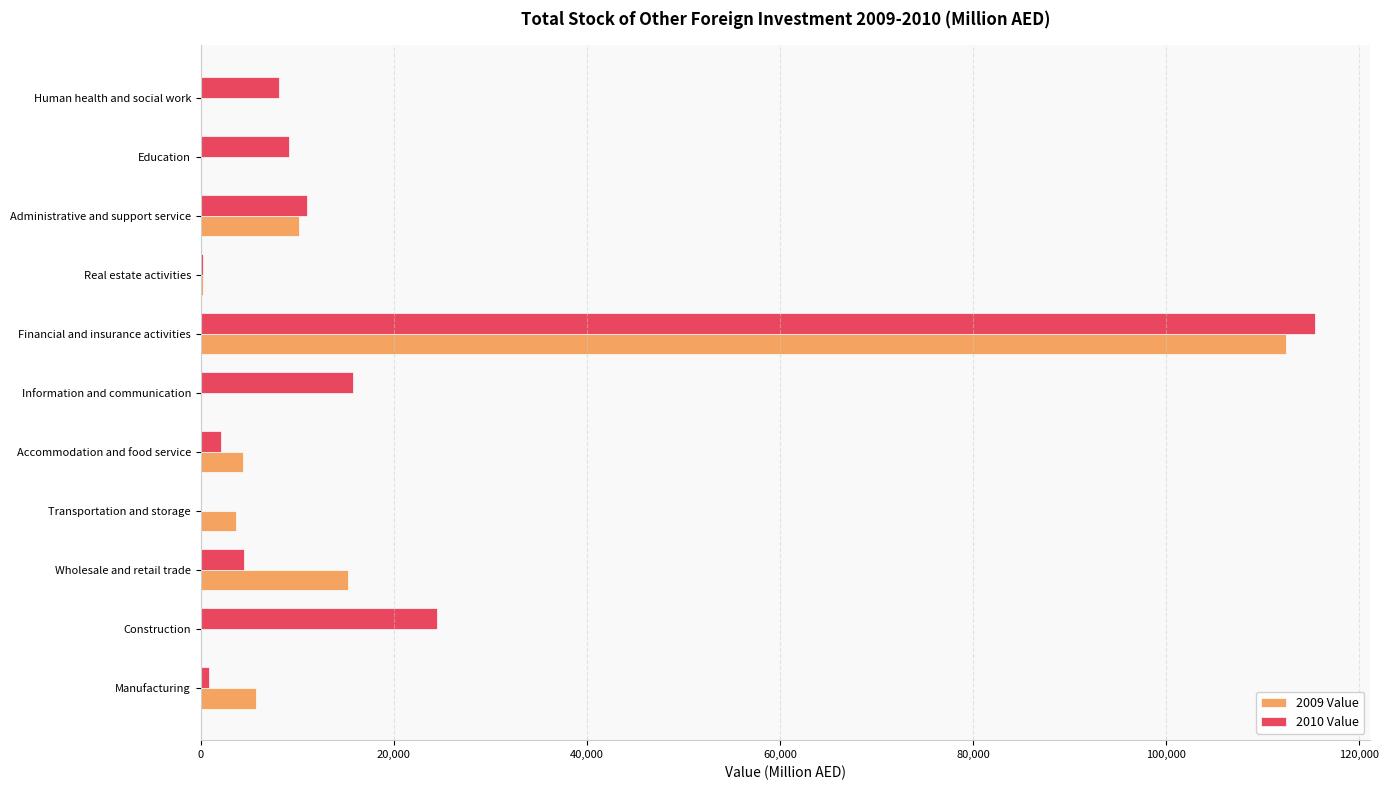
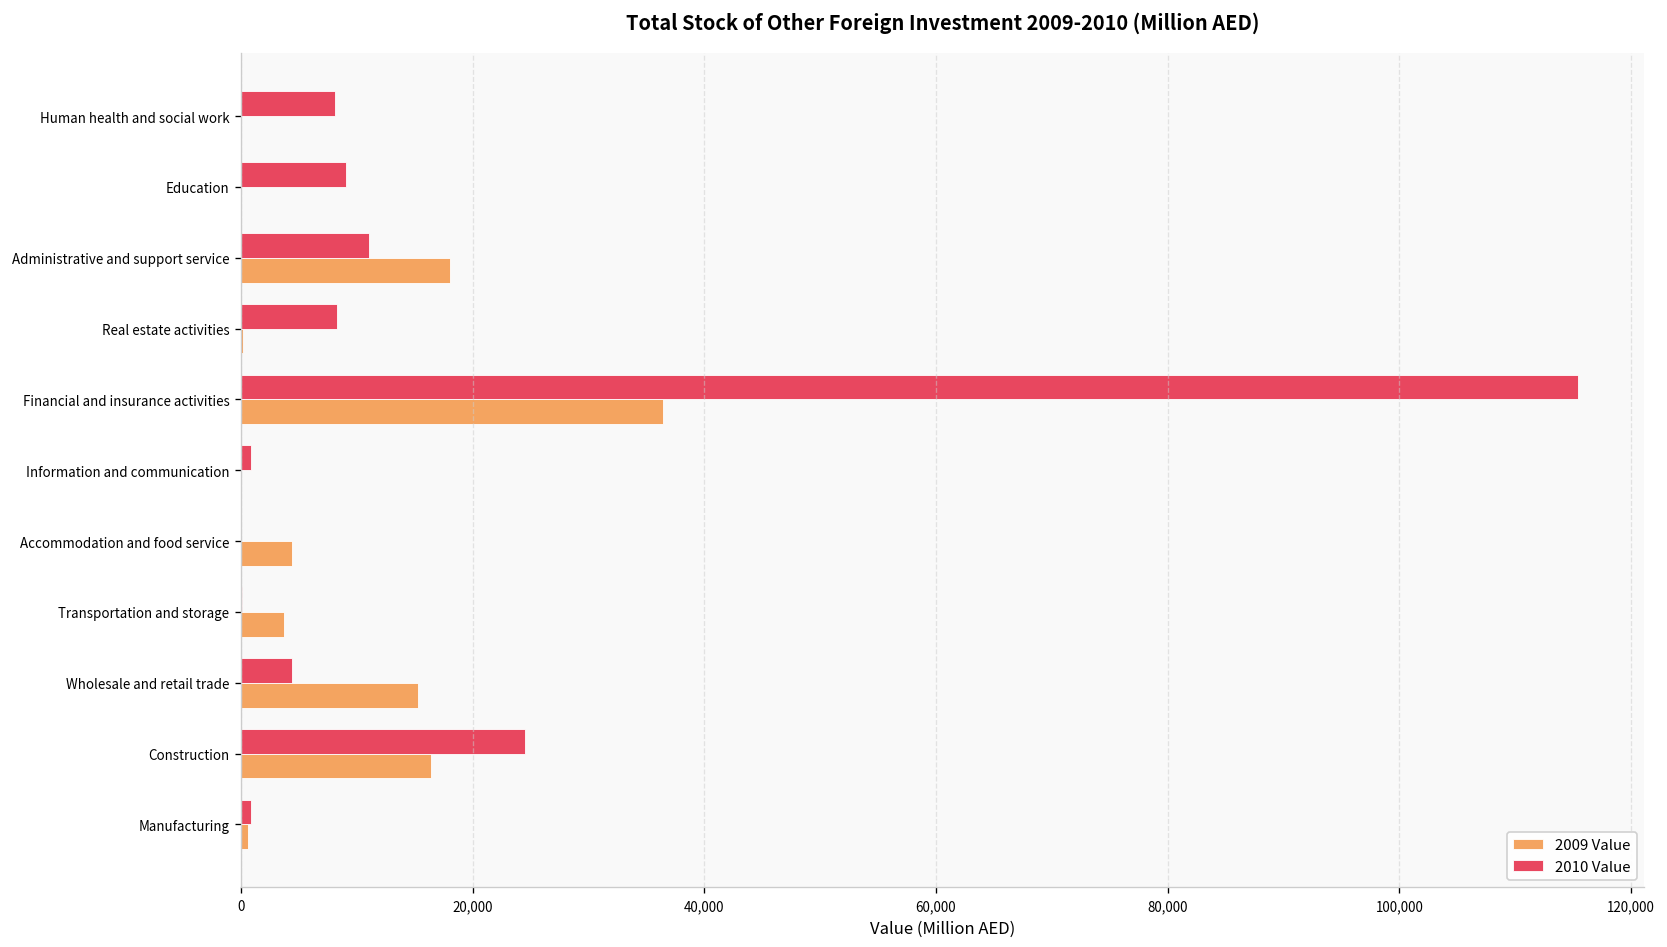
  {
    "2009 Value": {
      "Human health and social work": "0",
      "Education": "0",
-     "Administrative and support service": "10,000",
-     "Financial and insurance activities": "112,000",
+     "Administrative and support service": "18,000",
+     "Financial and insurance activities": "36,000",
      "Information and communication": "0",
      "Accommodation and food service": "4,000",
      "Transportation and storage": "4,000",
      "Wholesale and retail trade": "15,000",
-     "Construction": "0",
-     "Manufacturing": "6,000"
+     "Construction": "16,000",
+     "Manufacturing": "1,000"
    },
    "2010 Value": {
      "Human health and social work": "8,000",
      "Education": "9,000",
      "Administrative and support service": "11,000",
-     "Real estate activities": "0",
+     "Real estate activities": "8,000",
      "Financial and insurance activities": "115,000",
-     "Information and communication": "16,000",
-     "Accommodation and food service": "2,000",
+     "Information and communication": "1,000",
+     "Accommodation and food service": "0",
      "Wholesale and retail trade": "4,000",
      "Construction": "24,000",
      "Manufacturing": "1,000"
    }
  }
